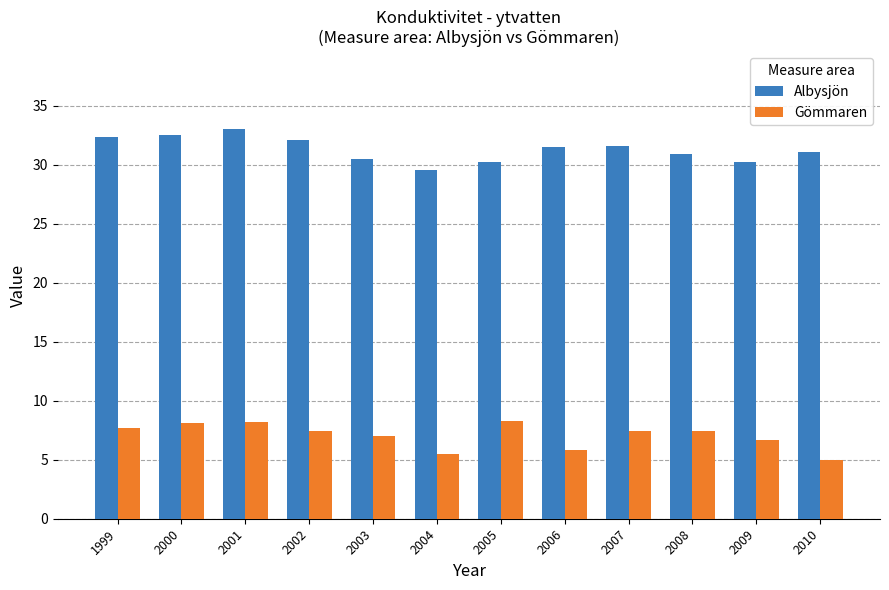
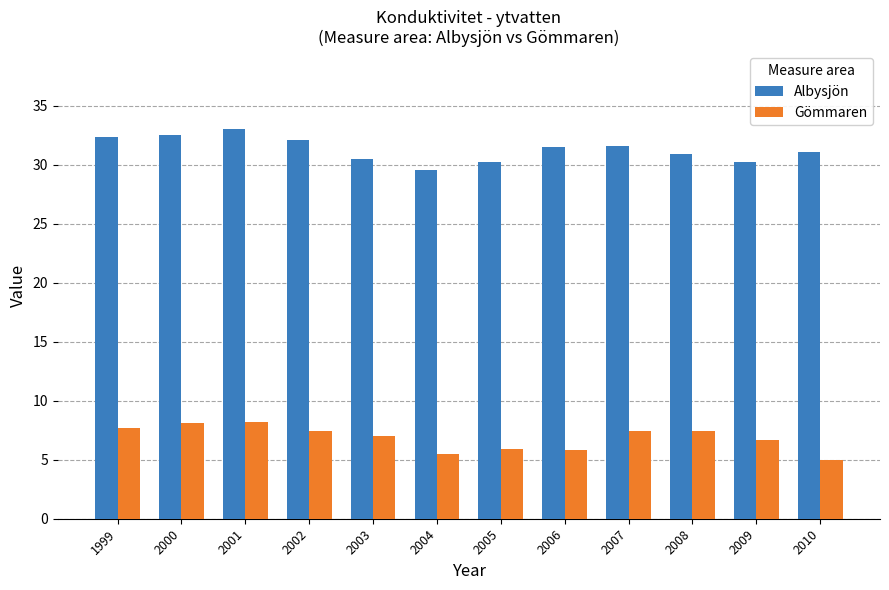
  {
    "Albysjön": {
      "1999": 32.3,
      "2000": 32.5,
      "2001": 33.0,
      "2002": 32.1,
      "2003": 30.5,
      "2004": 29.5,
      "2005": 30.2,
      "2006": 31.5,
      "2007": 31.6,
      "2008": 30.9,
      "2009": 30.2,
      "2010": 31.1
    },
    "Gömmaren": {
      "1999": 7.7,
      "2000": 8.1,
      "2001": 8.2,
      "2002": 7.4,
      "2003": 7.0,
      "2004": 5.5,
-     "2005": 8.3,
+     "2005": 5.9,
      "2006": 5.8,
      "2007": 7.4,
      "2008": 7.4,
      "2009": 6.7,
      "2010": 5.0
    }
  }
